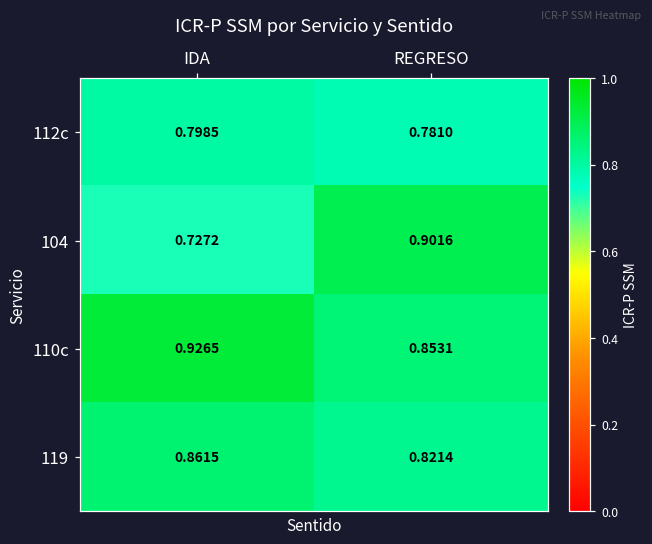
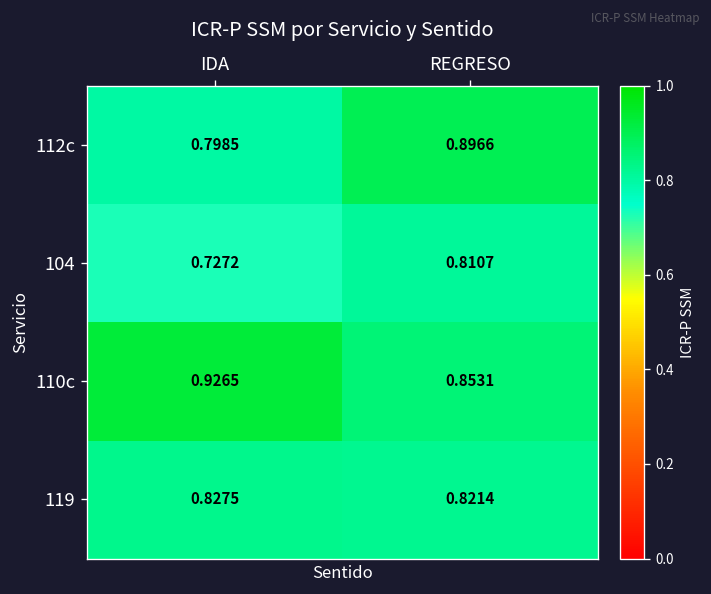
  {
    "112c": {
      "IDA": 0.7985,
-     "REGRESO": 0.7810
+     "REGRESO": 0.8966
    },
    "104": {
      "IDA": 0.7272,
-     "REGRESO": 0.9016
+     "REGRESO": 0.8107
    },
    "110c": {
      "IDA": 0.9265,
      "REGRESO": 0.8531
    },
    "119": {
-     "IDA": 0.8615,
+     "IDA": 0.8275,
      "REGRESO": 0.8214
    }
  }
